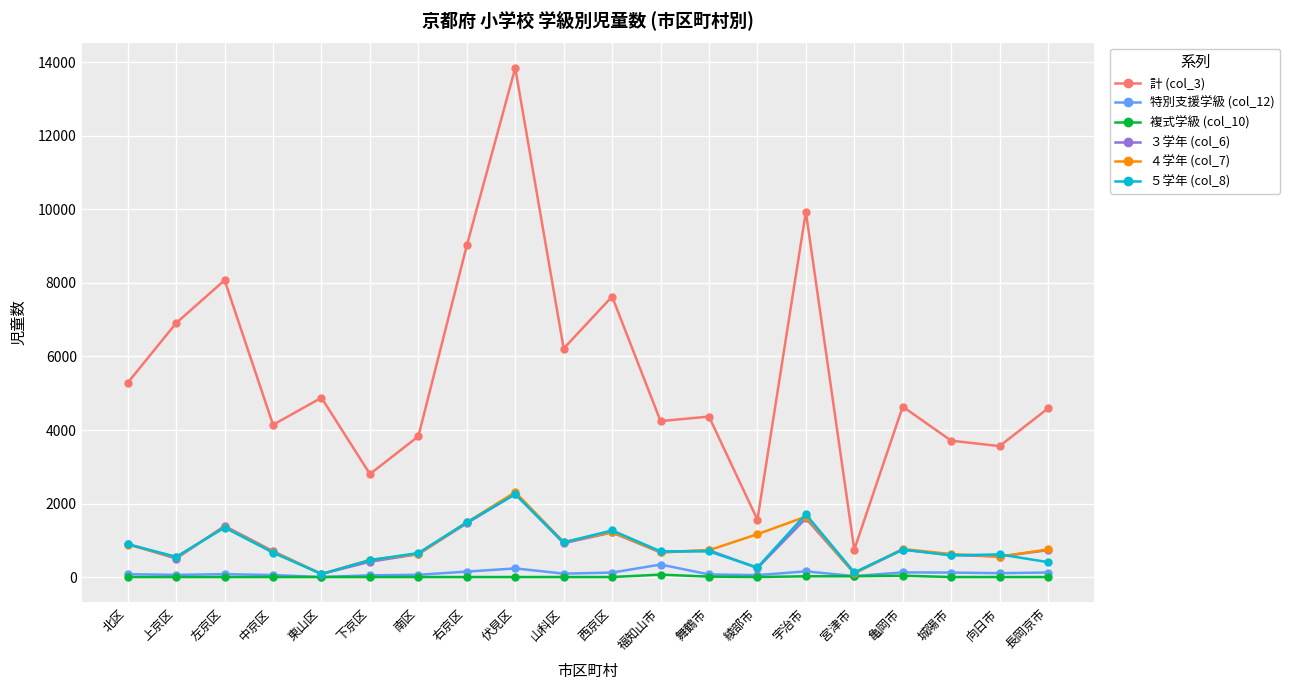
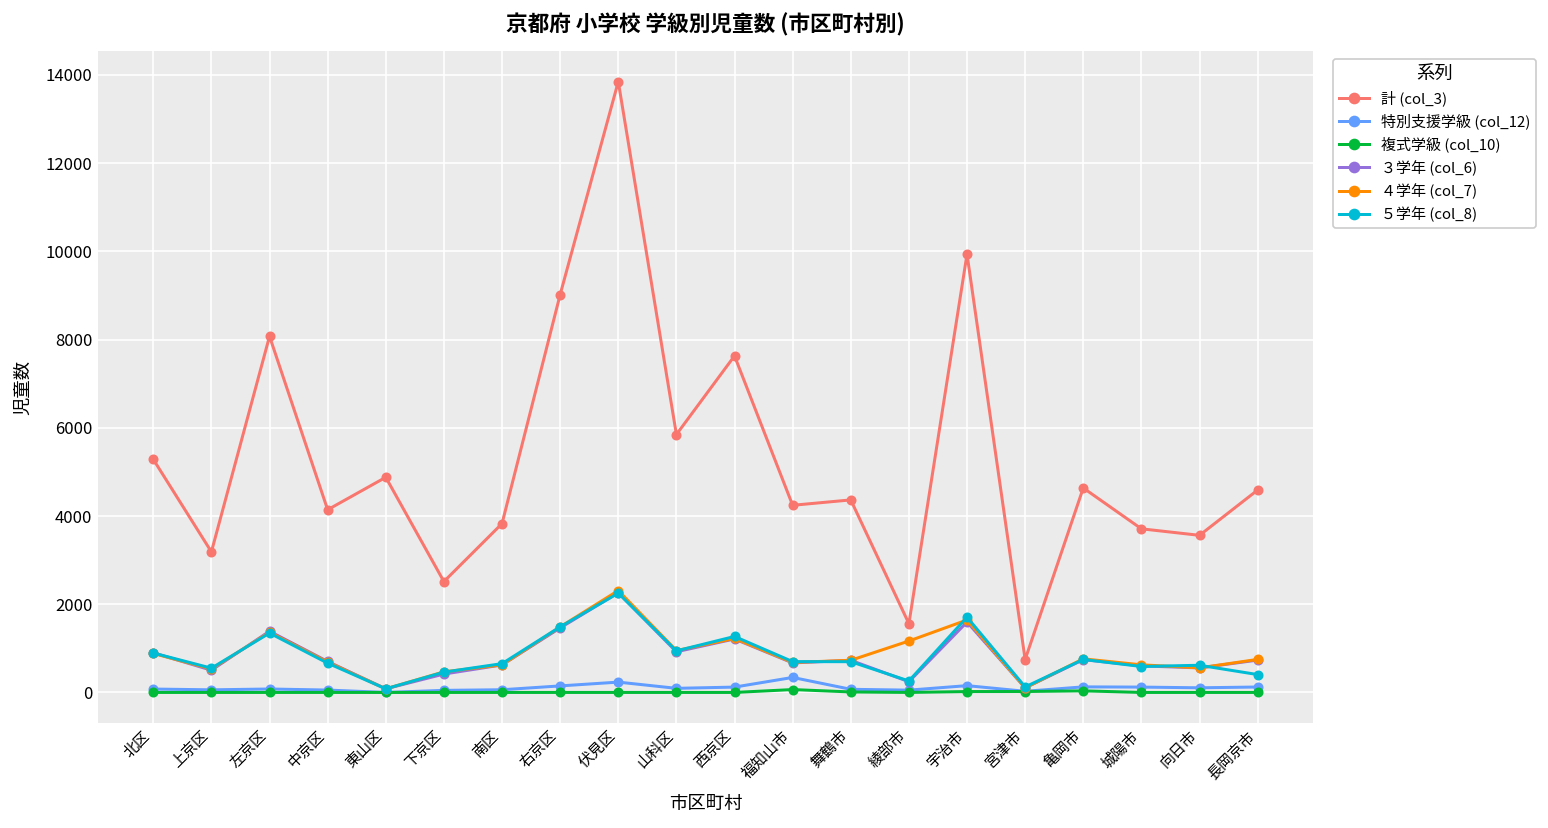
  {
    "計 (col_3)": {
      "北区": 5300,
-     "上京区": 6900,
+     "上京区": 3200,
      "左京区": 8100,
      "中京区": 4100,
      "東山区": 4900,
-     "下京区": 2800,
+     "下京区": 2500,
      "南区": 3800,
      "右京区": 9000,
      "伏見区": 13800,
-     "山科区": 6200,
+     "山科区": 5800,
      "西京区": 7600,
      "福知山市": 4200,
      "舞鶴市": 4400,
      "綾部市": 1600,
      "宇治市": 9900,
      "宮津市": 700,
      "亀岡市": 4600,
      "城陽市": 3700,
      "向日市": 3600,
      "長岡京市": 4600
    },
    "特別支援学級 (col_12)": {
      "北区": 100,
      "左京区": 100,
      "右京区": 100,
      "伏見区": 200,
      "山科区": 100,
      "西京区": 100,
      "福知山市": 300,
      "宇治市": 200,
      "亀岡市": 100,
      "城陽市": 100,
      "向日市": 100,
      "長岡京市": 100
    },
    "複式学級 (col_10)": {
      "北区": 0,
      "左京区": 0,
      "右京区": 0,
      "伏見区": 0,
      "山科区": 0,
      "西京区": 0,
      "福知山市": 100,
      "宇治市": 0,
      "亀岡市": 0,
      "城陽市": 0,
      "向日市": 0,
      "長岡京市": 0
    },
    "４学年 (col_7)": {
      "綾部市": 1200
    },
    "５学年 (col_8)": {
      "長岡京市": 400
    }
  }
